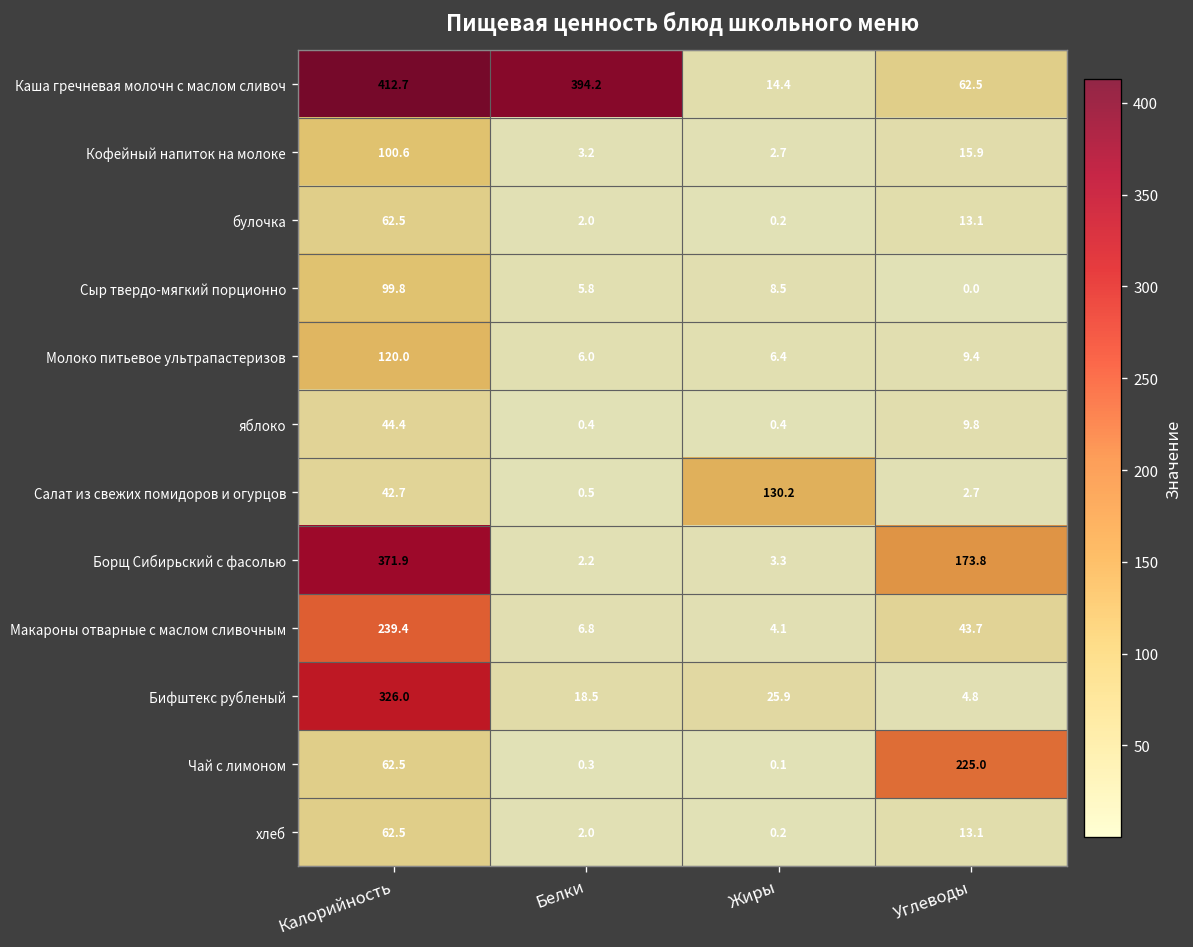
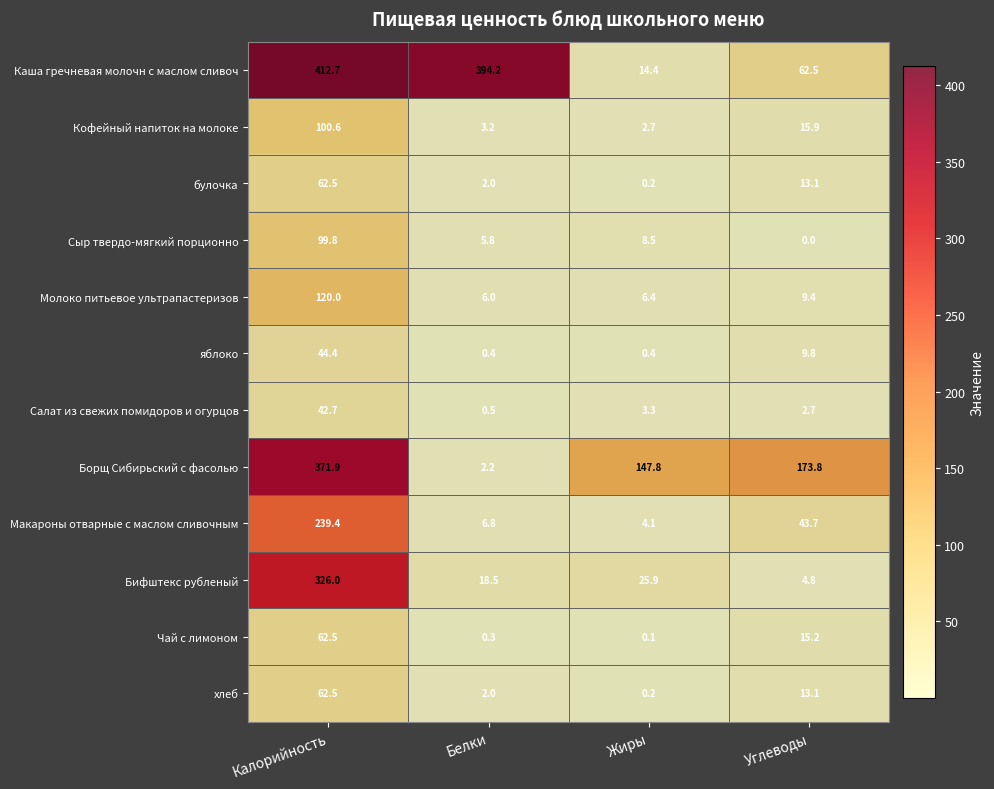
  {
    "Каша гречневая молочн с маслом сливоч": {
      "Калорийность": 412.7,
      "Белки": 394.2,
      "Жиры": 14.4,
      "Углеводы": 62.5
    },
    "Кофейный напиток на молоке": {
      "Калорийность": 100.6,
      "Белки": 3.2,
      "Жиры": 2.7,
      "Углеводы": 15.9
    },
    "булочка": {
      "Калорийность": 62.5,
      "Белки": 2.0,
      "Жиры": 0.2,
      "Углеводы": 13.1
    },
    "Сыр твердо-мягкий порционно": {
      "Калорийность": 99.8,
      "Белки": 5.8,
      "Жиры": 8.5,
      "Углеводы": 0.0
    },
    "Молоко питьевое ультрапастеризов": {
      "Калорийность": 120.0,
      "Белки": 6.0,
      "Жиры": 6.4,
      "Углеводы": 9.4
    },
    "яблоко": {
      "Калорийность": 44.4,
      "Белки": 0.4,
      "Жиры": 0.4,
      "Углеводы": 9.8
    },
    "Салат из свежих помидоров и огурцов": {
      "Калорийность": 42.7,
      "Белки": 0.5,
-     "Жиры": 130.2,
+     "Жиры": 3.3,
      "Углеводы": 2.7
    },
    "Борщ Сибирьский c фасолью": {
      "Калорийность": 371.9,
      "Белки": 2.2,
-     "Жиры": 3.3,
+     "Жиры": 147.8,
      "Углеводы": 173.8
    },
    "Макароны отварные с маслом сливочным": {
      "Калорийность": 239.4,
      "Белки": 6.8,
      "Жиры": 4.1,
      "Углеводы": 43.7
    },
    "Бифштекс рубленый": {
      "Калорийность": 326.0,
      "Белки": 18.5,
      "Жиры": 25.9,
      "Углеводы": 4.8
    },
    "Чай с лимоном": {
      "Калорийность": 62.5,
      "Белки": 0.3,
      "Жиры": 0.1,
-     "Углеводы": 225.0
+     "Углеводы": 15.2
    },
    "хлеб": {
      "Калорийность": 62.5,
      "Белки": 2.0,
      "Жиры": 0.2,
      "Углеводы": 13.1
    }
  }
